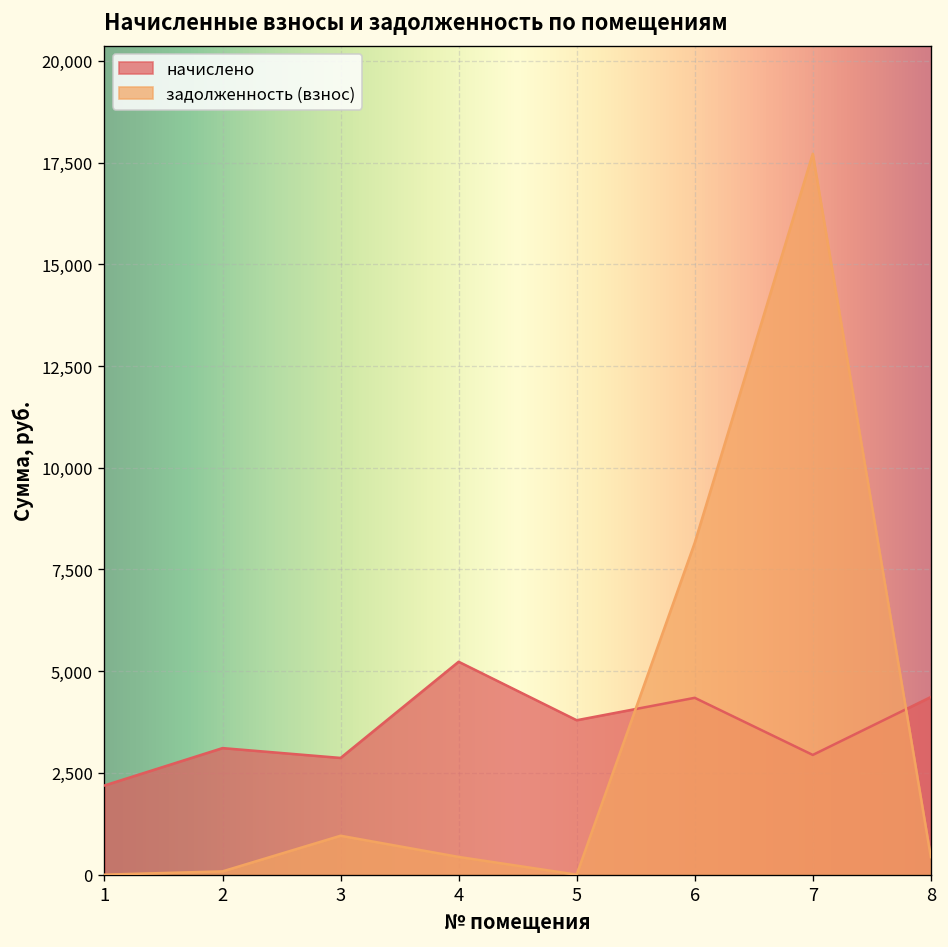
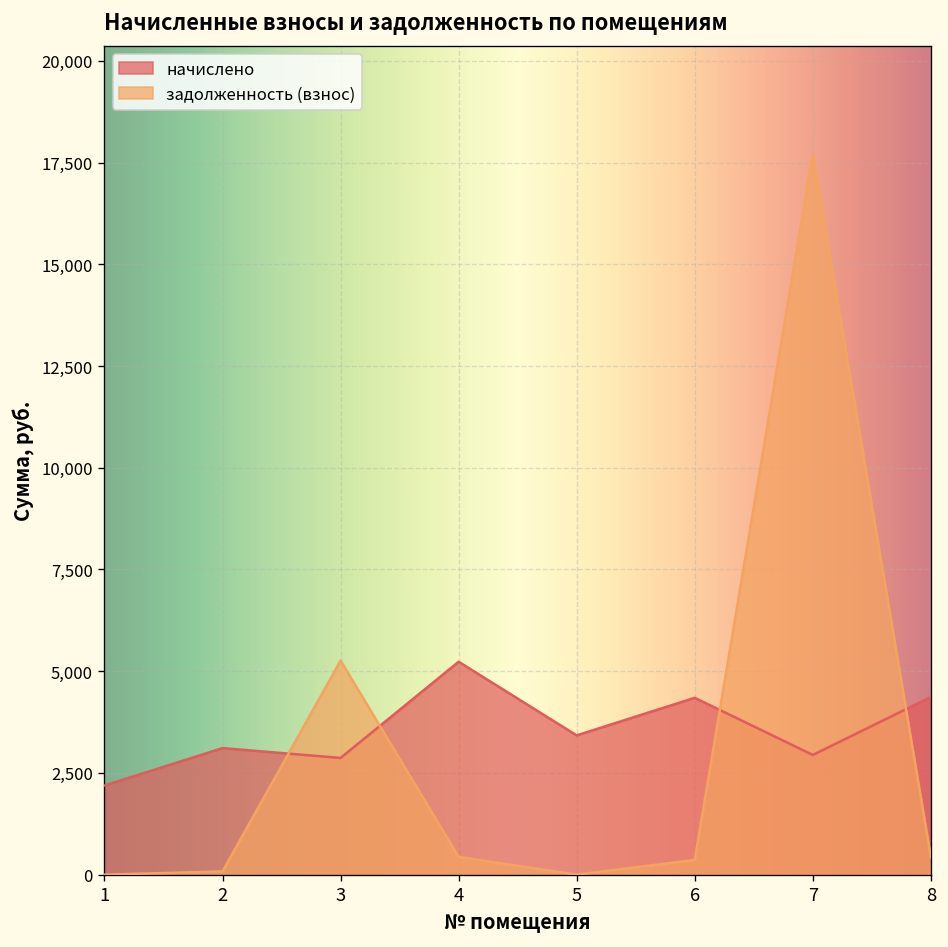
  {
    "начислено": {
      "1": "2,200",
      "2": "3,100",
      "3": "2,900",
      "4": "5,200",
-     "5": "3,800",
+     "5": "3,400",
      "6": "4,300",
      "7": "2,900",
      "8": "4,400"
    },
    "задолженность (взнос)": {
      "1": "0",
      "2": "100",
-     "3": "1,000",
+     "3": "5,300",
      "4": "400",
      "5": "0",
-     "6": "8,200",
+     "6": "400",
      "7": "17,700",
      "8": "400"
    }
  }
